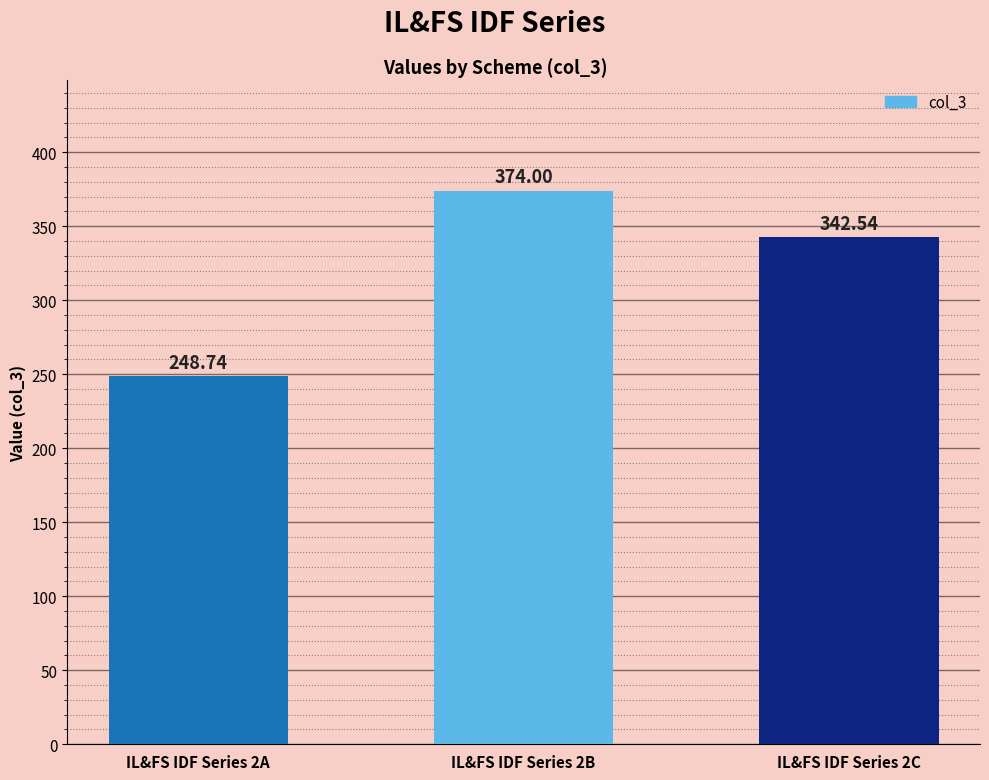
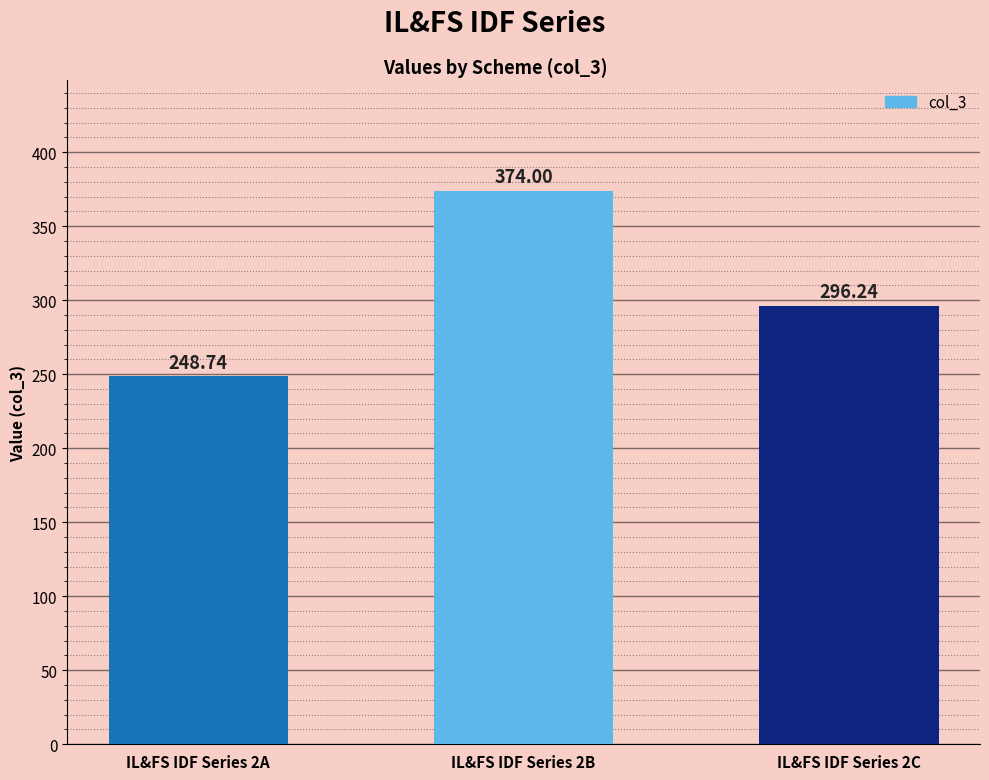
  {
    "IL&FS IDF Series 2A": 248.74,
    "IL&FS IDF Series 2B": 374.00,
-   "IL&FS IDF Series 2C": 342.54
+   "IL&FS IDF Series 2C": 296.24
  }
